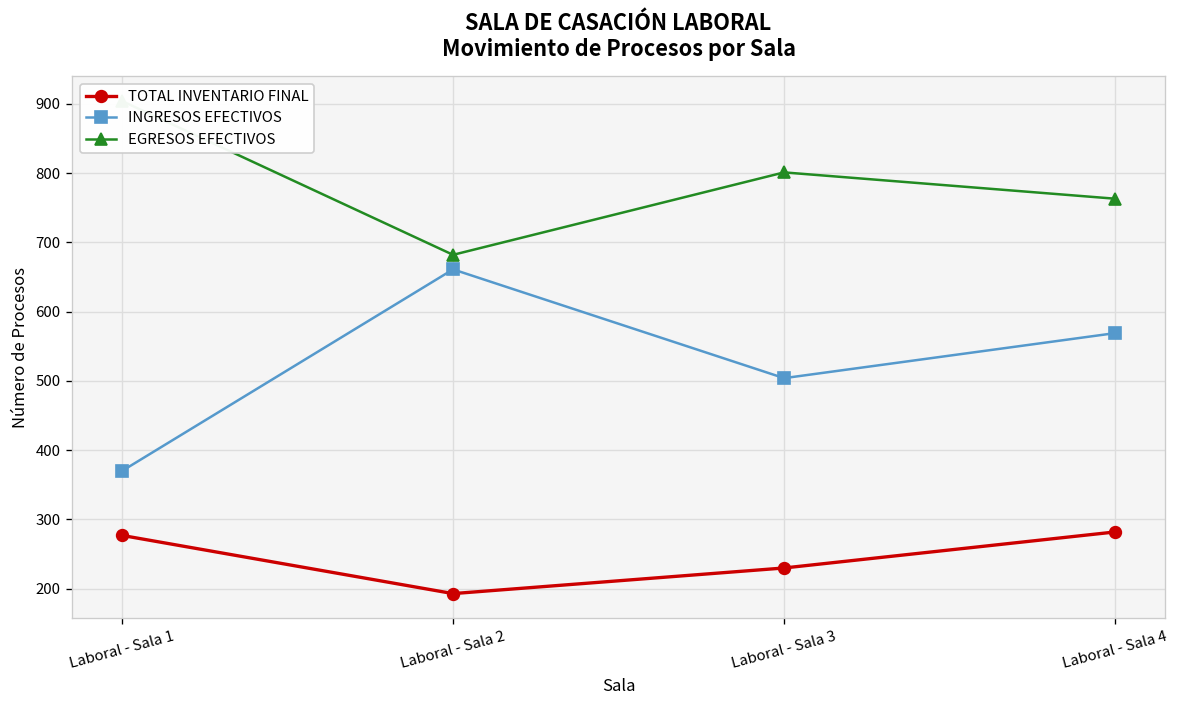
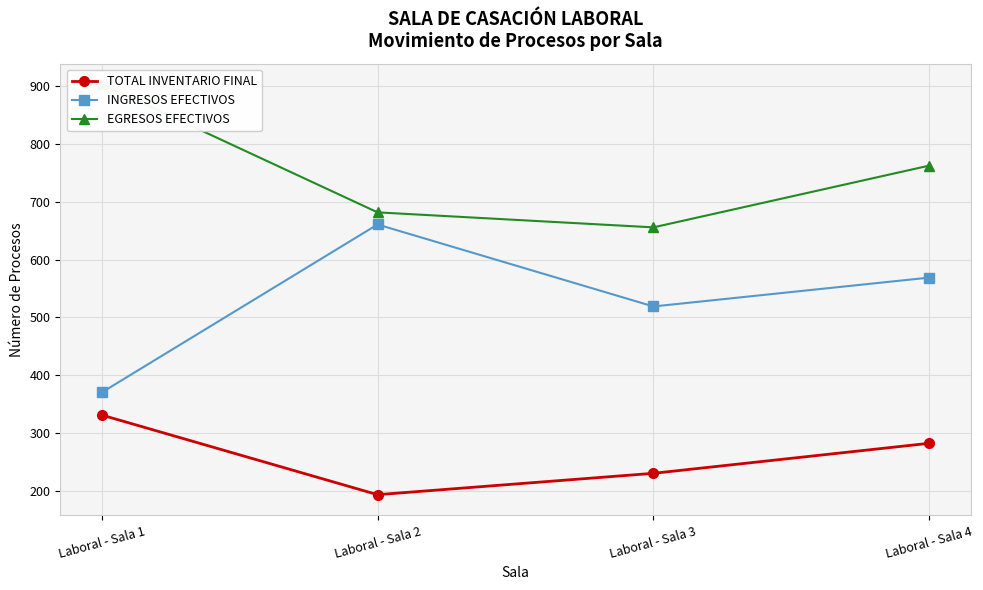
  {
    "TOTAL INVENTARIO FINAL": {
-     "Laboral - Sala 1": 280,
+     "Laboral - Sala 1": 330,
      "Laboral - Sala 2": 190,
      "Laboral - Sala 3": 230,
      "Laboral - Sala 4": 280
    },
    "INGRESOS EFECTIVOS": {
      "Laboral - Sala 1": 370,
      "Laboral - Sala 2": 660,
-     "Laboral - Sala 3": 500,
+     "Laboral - Sala 3": 520,
      "Laboral - Sala 4": 570
    },
    "EGRESOS EFECTIVOS": {
      "Laboral - Sala 2": 680,
-     "Laboral - Sala 3": 800,
+     "Laboral - Sala 3": 660,
      "Laboral - Sala 4": 760
    }
  }
